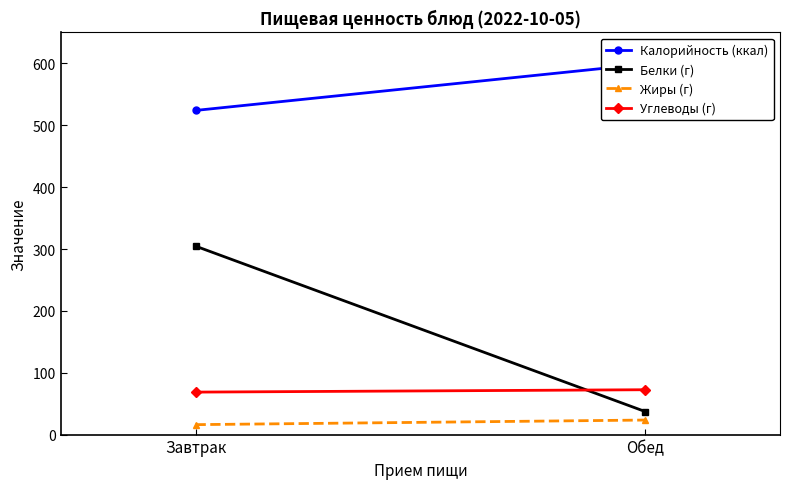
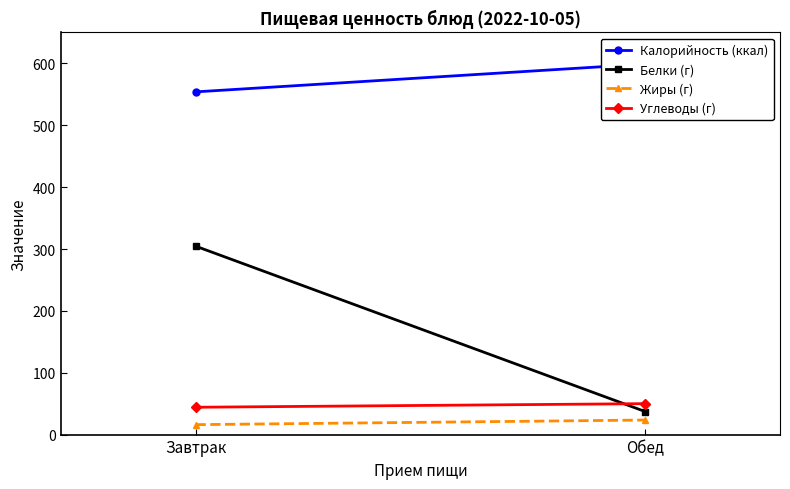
  {
    "Калорийность (ккал)": {
-     "Завтрак": 520
+     "Завтрак": 550
    },
    "Белки (г)": {
      "Завтрак": 300,
      "Обед": 40
    },
    "Жиры (г)": {
      "Завтрак": 20,
      "Обед": 20
    },
    "Углеводы (г)": {
-     "Завтрак": 70,
-     "Обед": 70
+     "Завтрак": 40,
+     "Обед": 50
    }
  }
